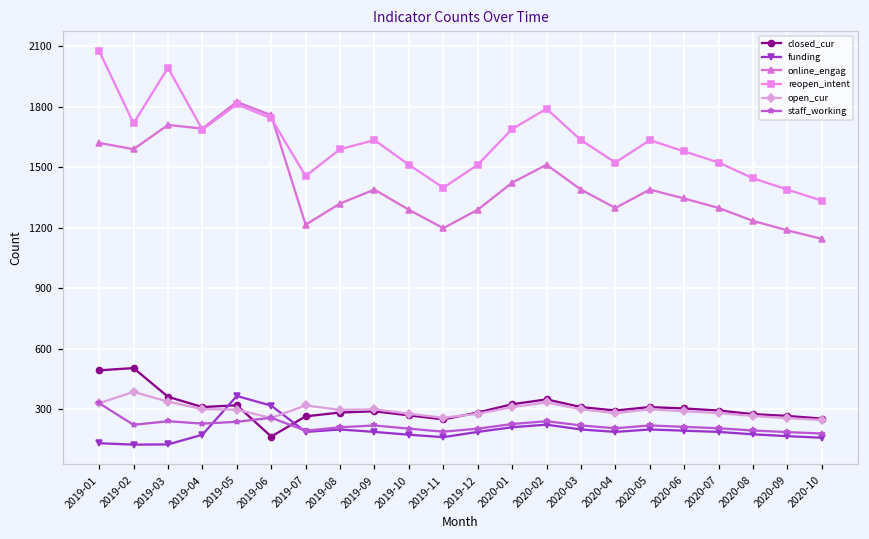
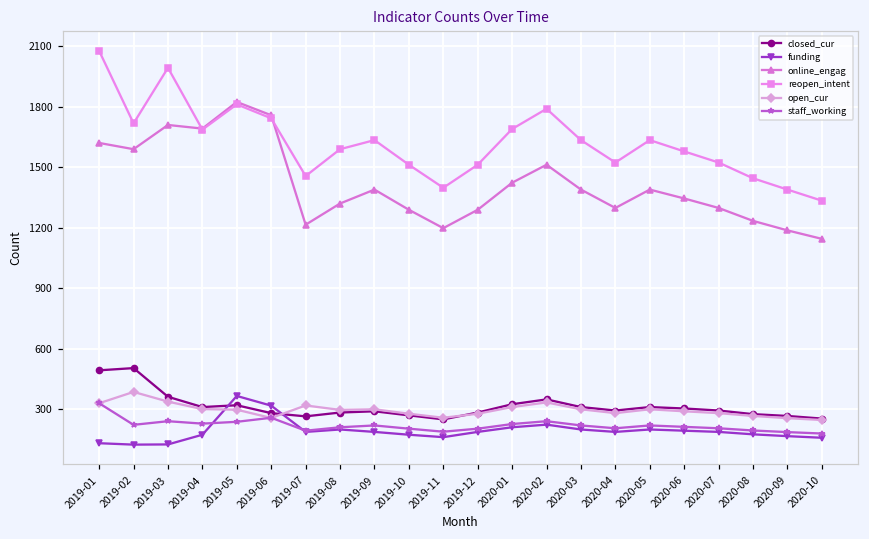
  {
    "closed_cur": {
      "2019-01": 490,
      "2019-02": 510,
      "2019-03": 360,
      "2019-05": 320,
-     "2019-06": 170,
+     "2019-06": 280,
      "2019-07": 270,
      "2020-01": 330,
      "2020-02": 350,
      "2020-06": 310
    }
  }
